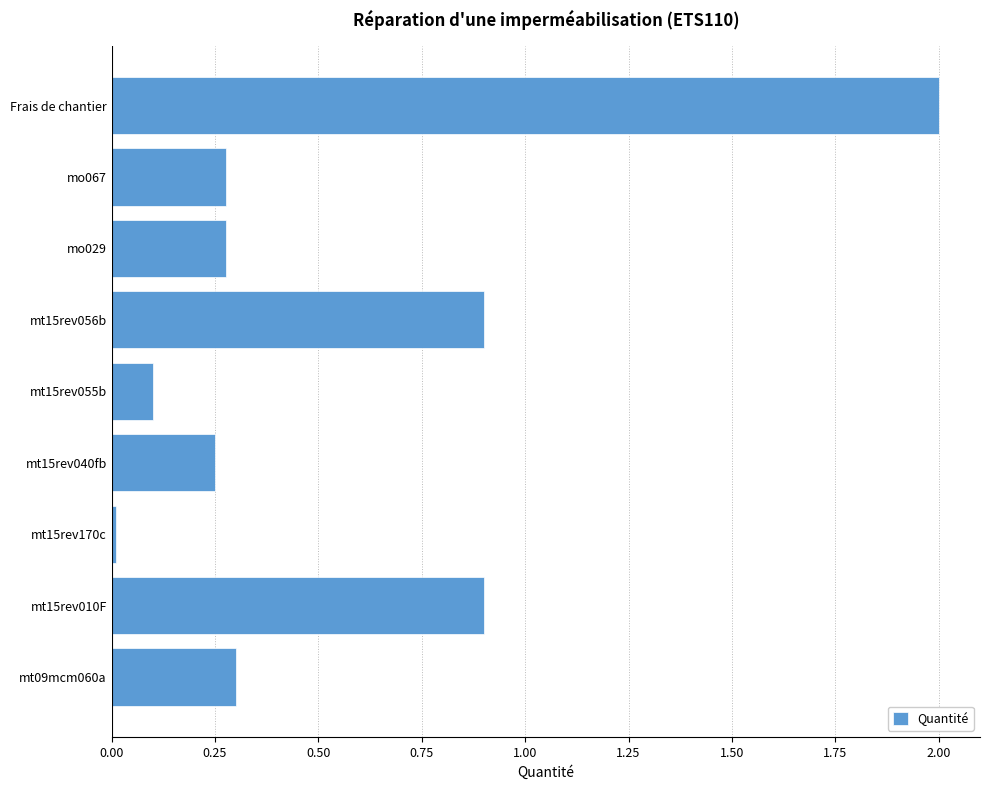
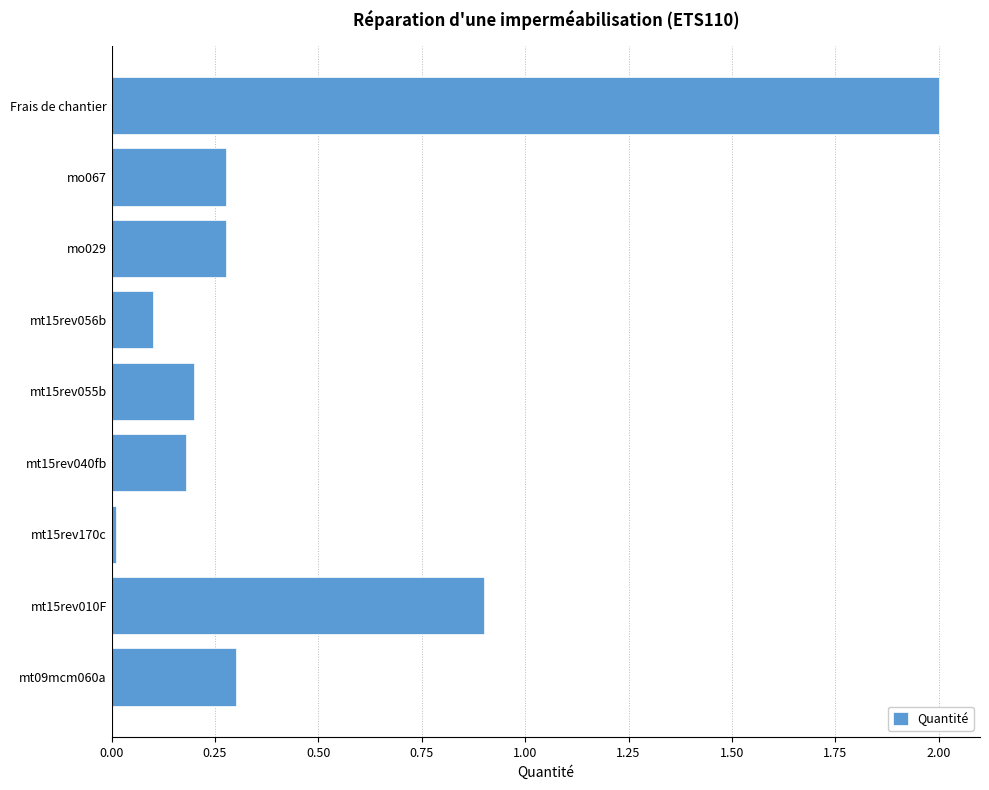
  {
    "Frais de chantier": 2.00,
    "mo067": 0.28,
    "mo029": 0.28,
-   "mt15rev056b": 0.9,
-   "mt15rev055b": 0.1,
-   "mt15rev040fb": 0.25,
+   "mt15rev056b": 0.1,
+   "mt15rev055b": 0.2,
+   "mt15rev040fb": 0.18,
    "mt15rev170c": 0.01,
    "mt15rev010F": 0.90,
    "mt09mcm060a": 0.30
  }
